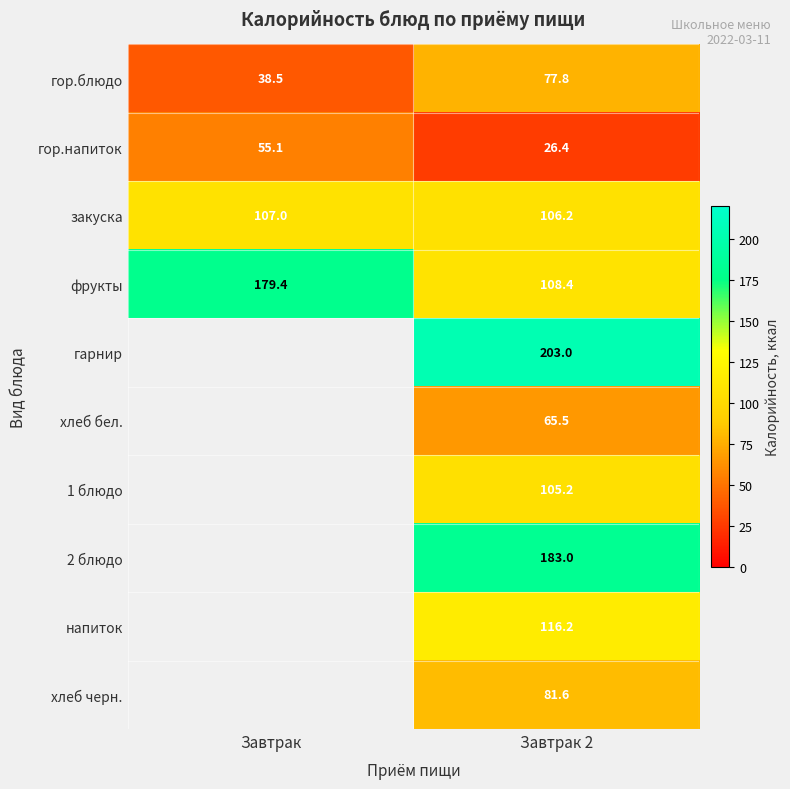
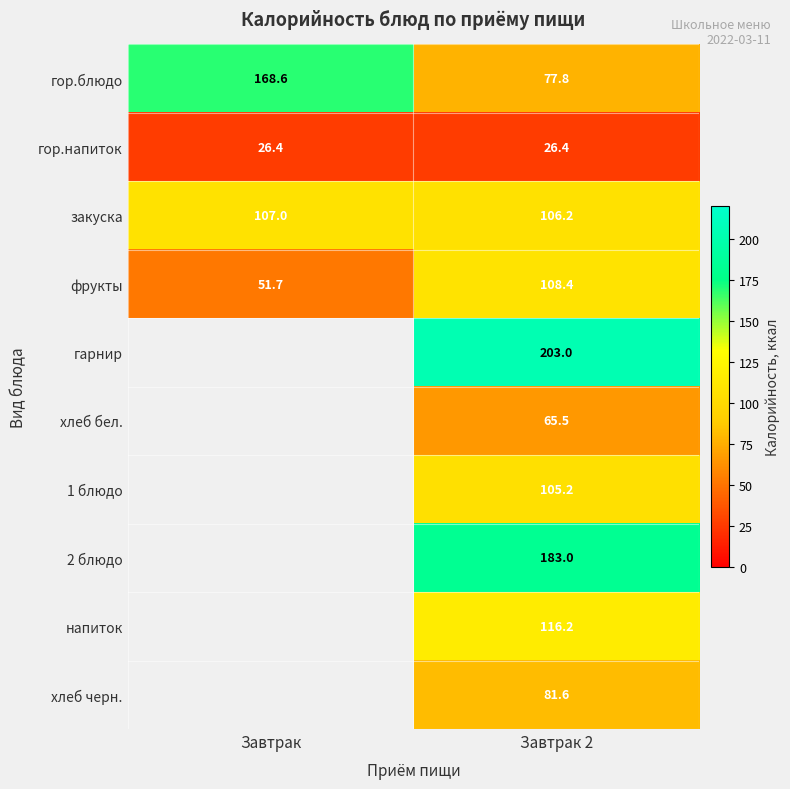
  {
    "гор.блюдо": {
-     "Завтрак": 38.5,
+     "Завтрак": 168.6,
      "Завтрак 2": 77.8
    },
    "гор.напиток": {
-     "Завтрак": 55.1,
+     "Завтрак": 26.4,
      "Завтрак 2": 26.4
    },
    "закуска": {
      "Завтрак": 107.0,
      "Завтрак 2": 106.2
    },
    "фрукты": {
-     "Завтрак": 179.4,
+     "Завтрак": 51.7,
      "Завтрак 2": 108.4
    },
    "гарнир": {
      "Завтрак 2": 203.0
    },
    "хлеб бел.": {
      "Завтрак 2": 65.5
    },
    "1 блюдо": {
      "Завтрак 2": 105.2
    },
    "2 блюдо": {
      "Завтрак 2": 183.0
    },
    "напиток": {
      "Завтрак 2": 116.2
    },
    "хлеб черн.": {
      "Завтрак 2": 81.6
    }
  }
